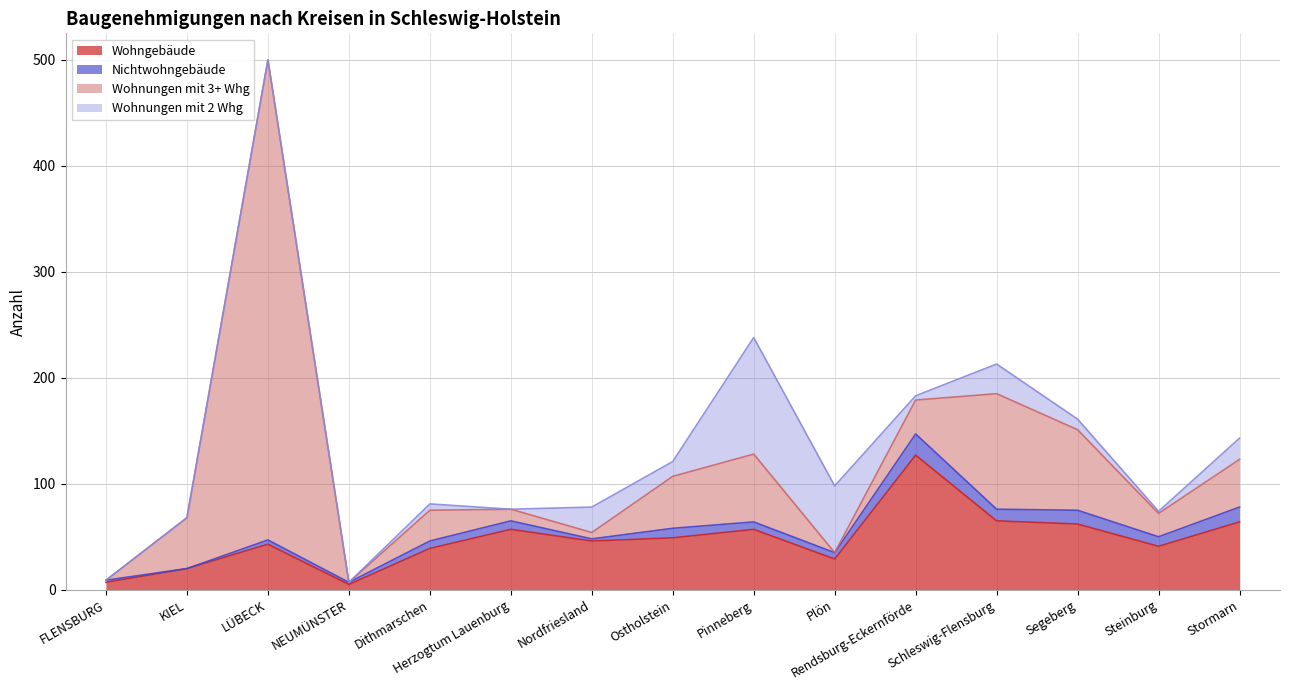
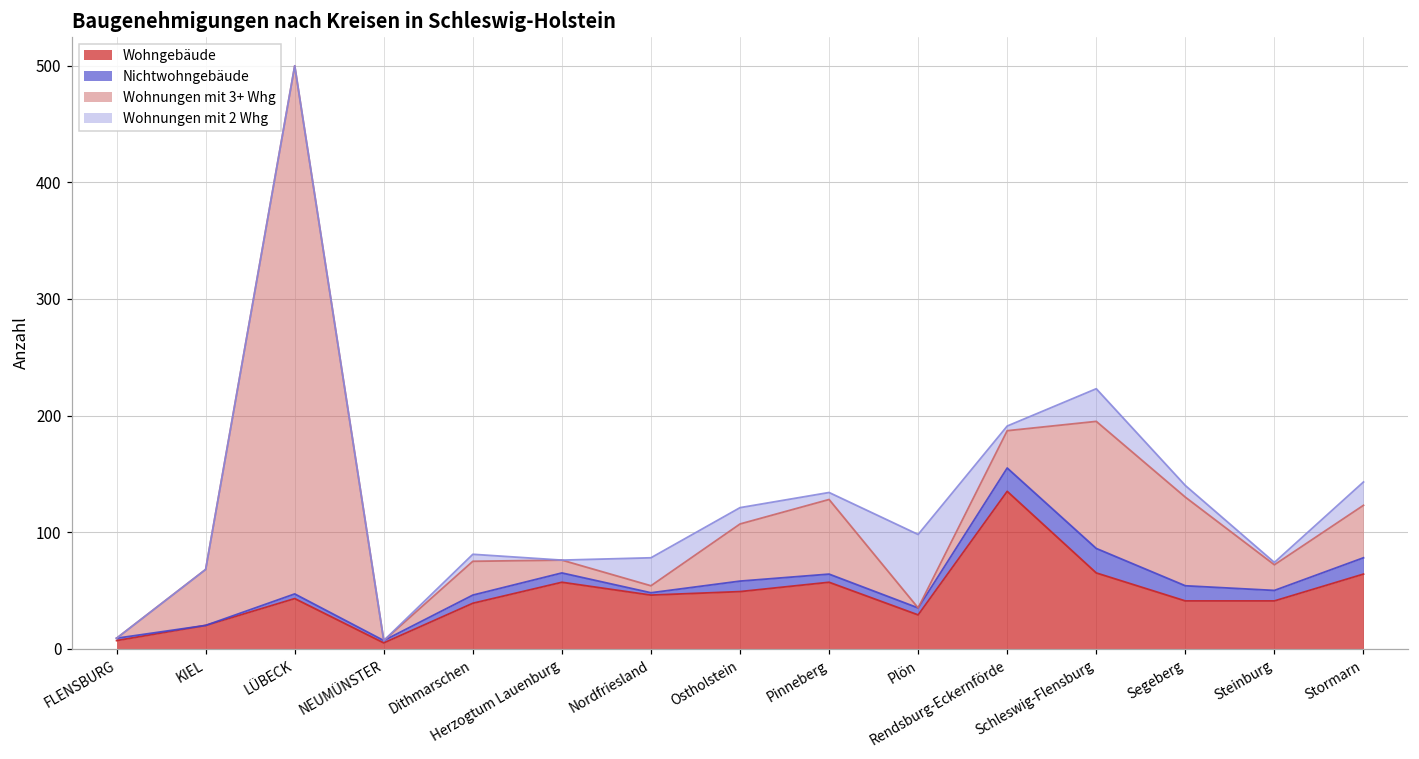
  {
    "Wohngebäude": {
      "LÜBECK": 43,
      "Dithmarschen": 39,
      "Herzogtum Lauenburg": 57,
      "Ostholstein": 49,
      "Pinneberg": 57,
      "Plön": 29,
-     "Rendsburg-Eckernförde": 127,
+     "Rendsburg-Eckernförde": 135,
      "Schleswig-Flensburg": 65,
-     "Segeberg": 62,
+     "Segeberg": 41,
      "Steinburg": 41,
      "Stormarn": 64
    },
    "Nichtwohngebäude": {
      "LÜBECK": 4,
      "Dithmarschen": 7,
      "Herzogtum Lauenburg": 8,
      "Ostholstein": 9,
      "Pinneberg": 7,
      "Rendsburg-Eckernförde": 20,
-     "Schleswig-Flensburg": 11,
+     "Schleswig-Flensburg": 21,
      "Segeberg": 13,
      "Steinburg": 9,
      "Stormarn": 14
    },
    "Wohnungen mit 3+ Whg": {
      "Dithmarschen": 29,
      "Nordfriesland": 6,
      "Ostholstein": 49,
      "Pinneberg": 64,
      "Rendsburg-Eckernförde": 32,
      "Schleswig-Flensburg": 109,
      "Segeberg": 76,
      "Stormarn": 45
    },
    "Wohnungen mit 2 Whg": {
      "Dithmarschen": 6,
      "Nordfriesland": 24,
      "Ostholstein": 14,
-     "Pinneberg": 110,
+     "Pinneberg": 6,
      "Plön": 63,
      "Rendsburg-Eckernförde": 4,
      "Schleswig-Flensburg": 28,
      "Segeberg": 10,
      "Stormarn": 20
    }
  }
